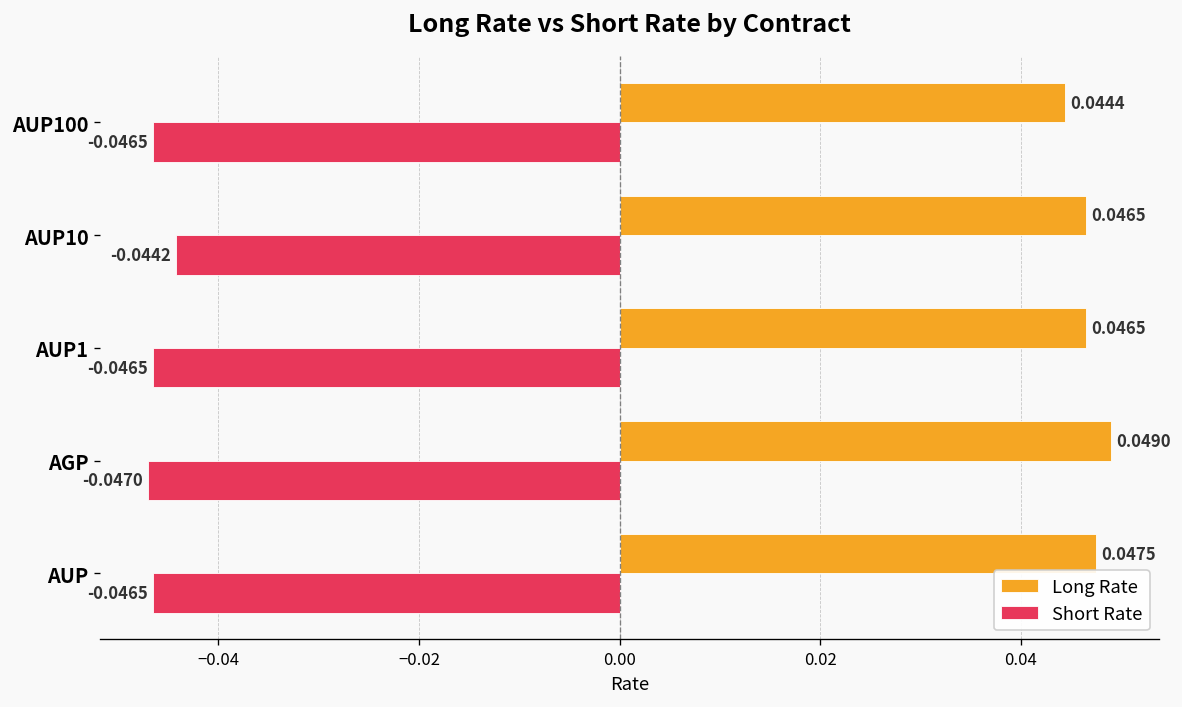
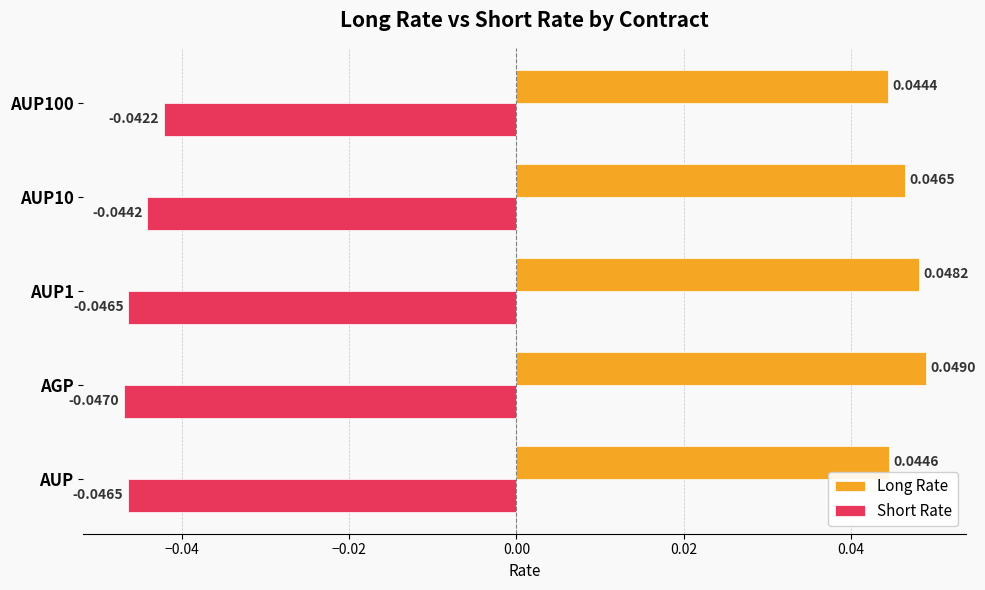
  {
    "Long Rate": {
      "AUP100": 0.0444,
      "AUP10": 0.0465,
-     "AUP1": 0.0465,
+     "AUP1": 0.0482,
      "AGP": 0.0490,
-     "AUP": 0.0475
+     "AUP": 0.0446
    },
    "Short Rate": {
-     "AUP100": -0.0465,
+     "AUP100": -0.0422,
      "AUP10": -0.0442,
      "AUP1": -0.0465,
      "AGP": -0.0470,
      "AUP": -0.0465
    }
  }
